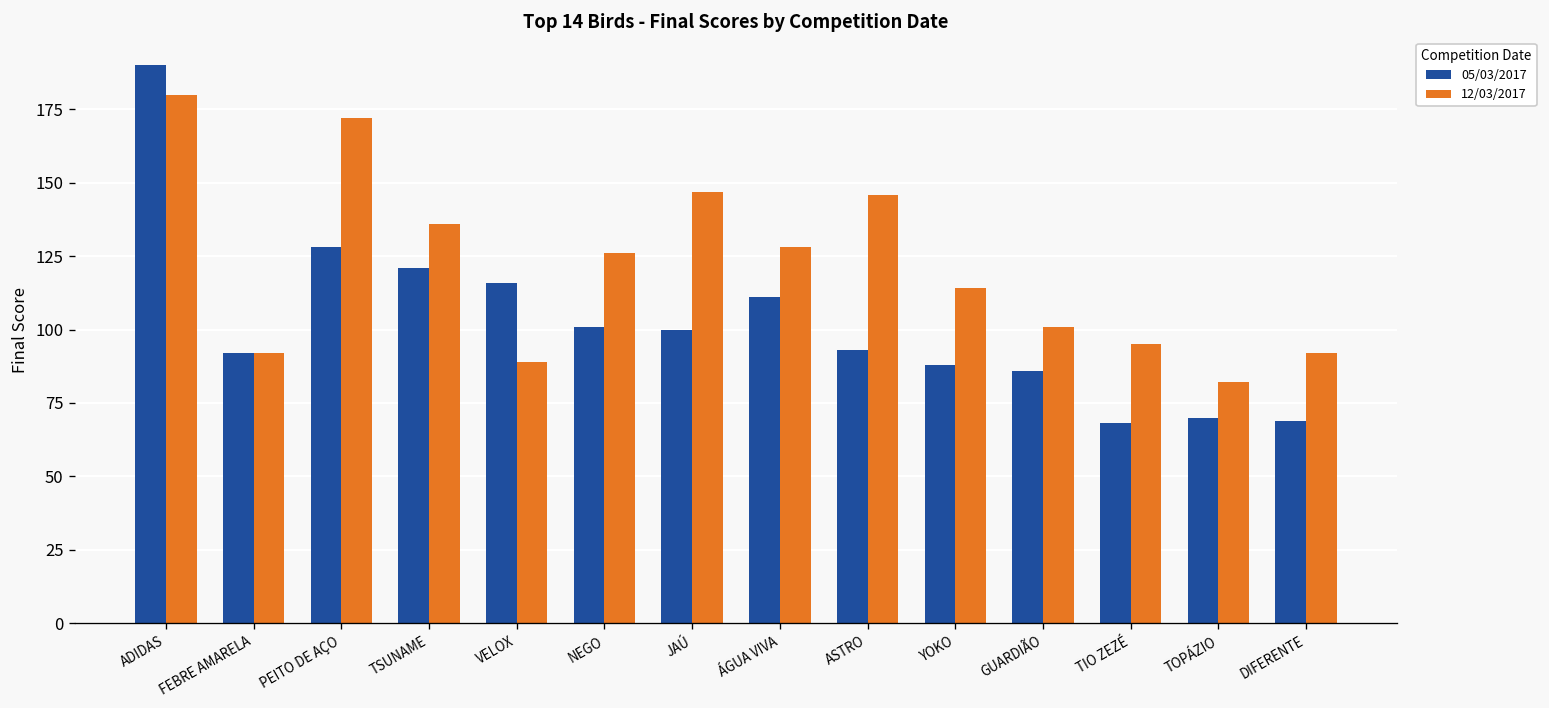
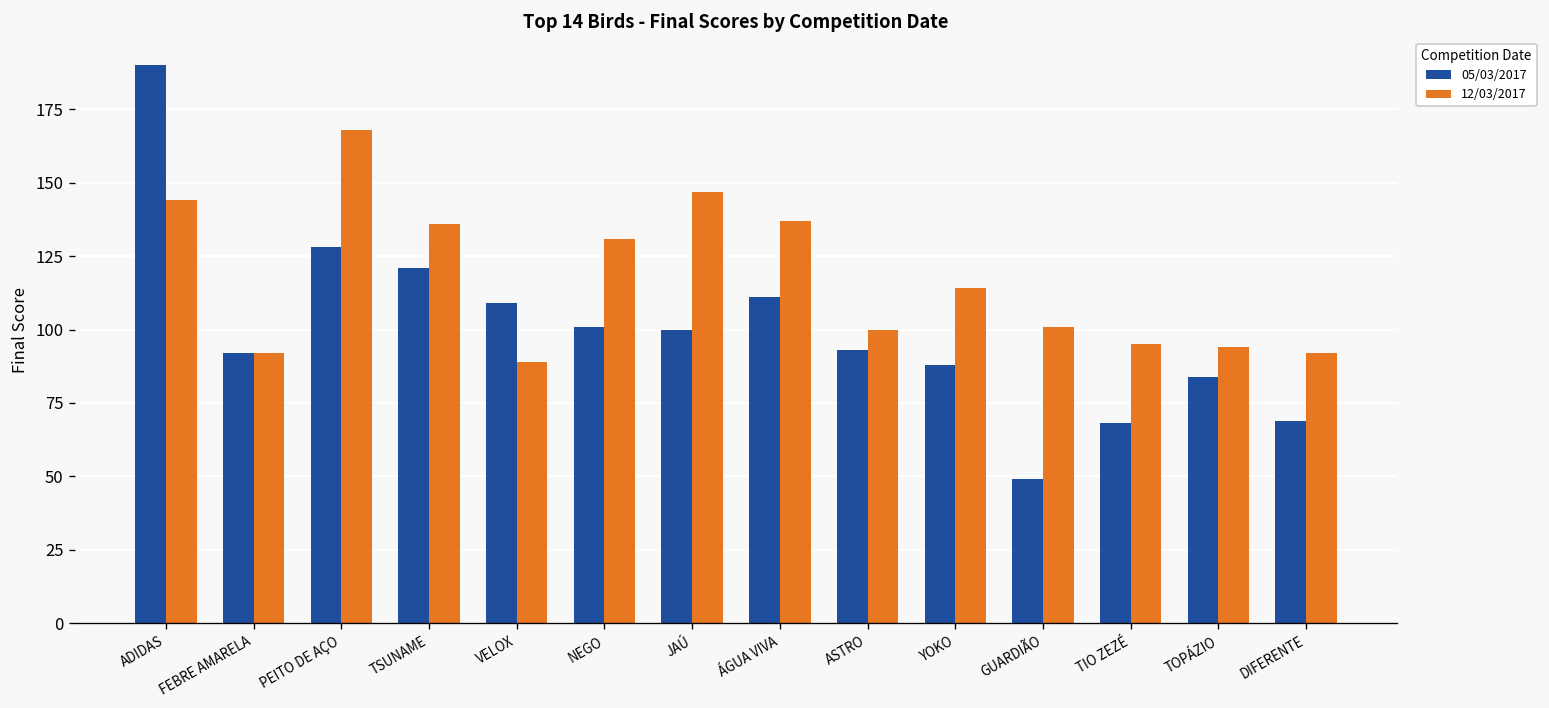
  {
    "05/03/2017": {
      "ADIDAS": 190,
      "FEBRE AMARELA": 92,
      "PEITO DE AÇO": 128,
      "TSUNAME": 121,
-     "VELOX": 116,
+     "VELOX": 109,
      "NEGO": 101,
      "JAÚ": 100,
      "ÁGUA VIVA": 111,
      "ASTRO": 93,
      "YOKO": 88,
-     "GUARDIÃO": 86,
+     "GUARDIÃO": 49,
      "TIO ZEZÉ": 68,
-     "TOPÁZIO": 70,
+     "TOPÁZIO": 84,
      "DIFERENTE": 69
    },
    "12/03/2017": {
-     "ADIDAS": 180,
+     "ADIDAS": 144,
      "FEBRE AMARELA": 92,
-     "PEITO DE AÇO": 172,
+     "PEITO DE AÇO": 168,
      "TSUNAME": 136,
      "VELOX": 89,
-     "NEGO": 126,
+     "NEGO": 131,
      "JAÚ": 147,
-     "ÁGUA VIVA": 128,
-     "ASTRO": 146,
+     "ÁGUA VIVA": 137,
+     "ASTRO": 100,
      "YOKO": 114,
      "GUARDIÃO": 101,
      "TIO ZEZÉ": 95,
-     "TOPÁZIO": 82,
+     "TOPÁZIO": 94,
      "DIFERENTE": 92
    }
  }
